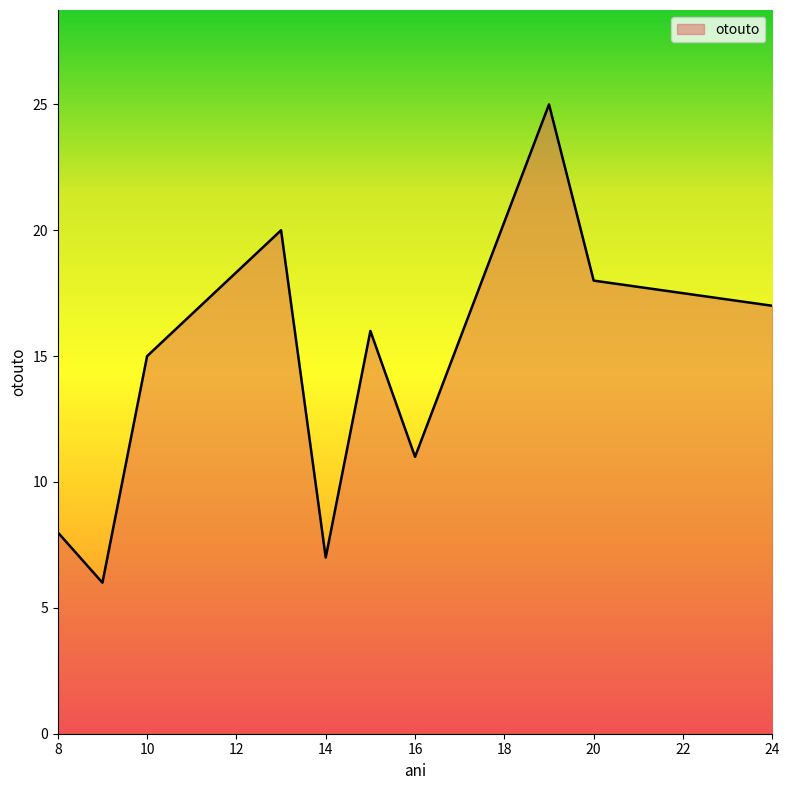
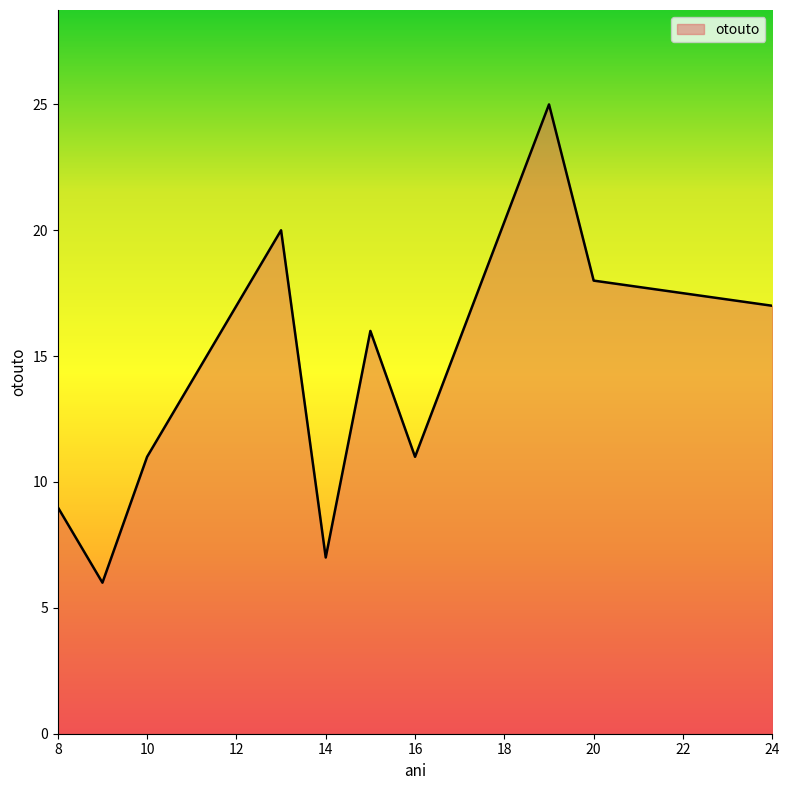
  {
-   "8": 8,
-   "10": 15,
+   "8": 9,
+   "10": 11,
    "14": 7,
    "16": 11,
    "20": 18,
    "24": 17
  }
